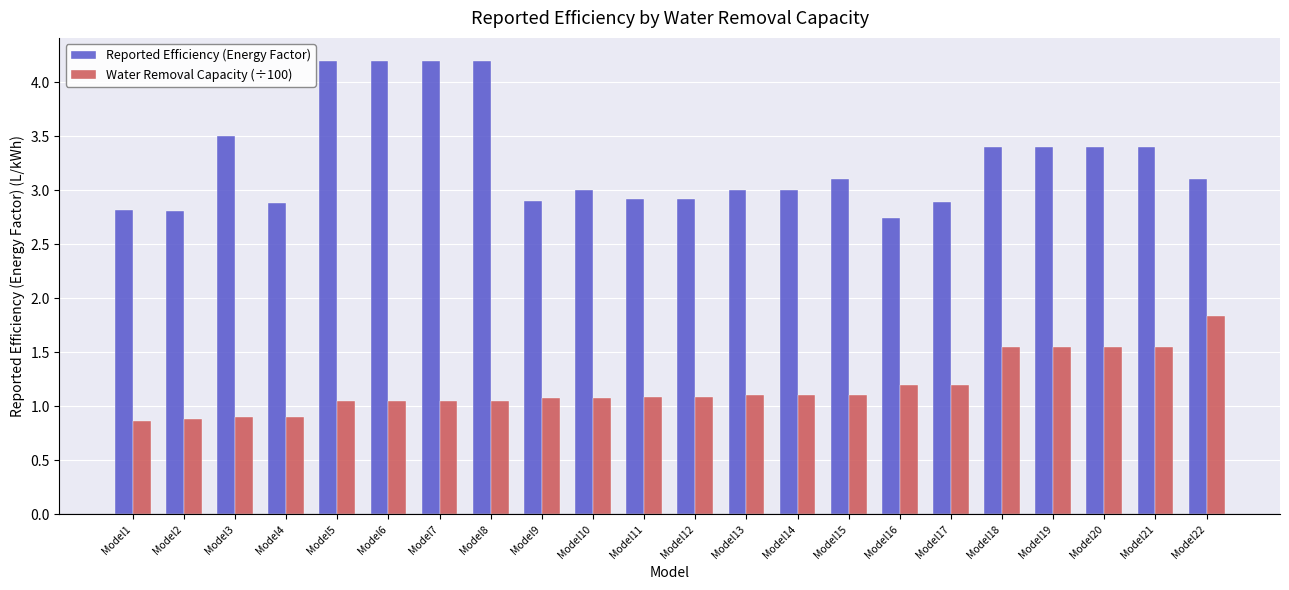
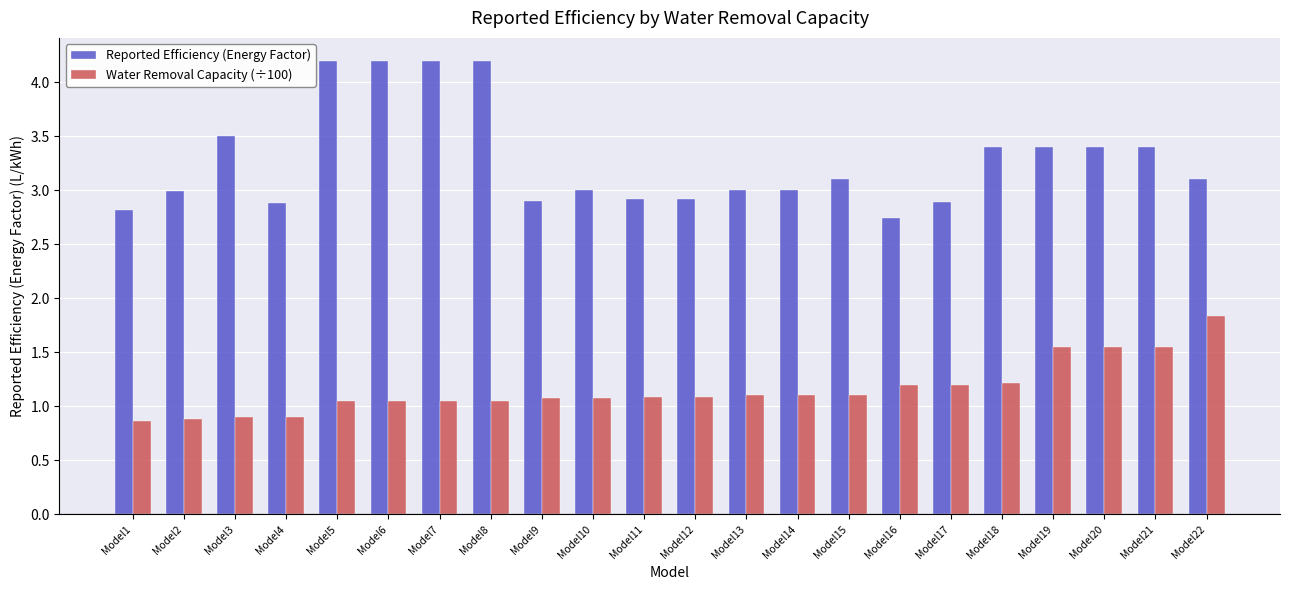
  {
    "Reported Efficiency (Energy Factor)": {
      "Model1": 2.82,
-     "Model2": 2.81,
+     "Model2": 2.99,
      "Model3": 3.50,
      "Model4": 2.88,
      "Model5": 4.20,
      "Model6": 4.20,
      "Model7": 4.20,
      "Model8": 4.20,
      "Model9": 2.90,
      "Model10": 3.00,
      "Model11": 2.92,
      "Model12": 2.92,
      "Model13": 3.00,
      "Model14": 3.00,
      "Model15": 3.10,
      "Model16": 2.74,
      "Model17": 2.89,
      "Model18": 3.40,
      "Model19": 3.40,
      "Model20": 3.40,
      "Model21": 3.40,
      "Model22": 3.10
    },
    "Water Removal Capacity (÷100)": {
      "Model1": 0.87,
      "Model2": 0.88,
      "Model3": 0.90,
      "Model4": 0.90,
      "Model5": 1.05,
      "Model6": 1.05,
      "Model7": 1.05,
      "Model8": 1.05,
      "Model9": 1.08,
      "Model10": 1.08,
      "Model11": 1.09,
      "Model12": 1.09,
      "Model13": 1.10,
      "Model14": 1.10,
      "Model15": 1.10,
      "Model16": 1.20,
      "Model17": 1.20,
-     "Model18": 1.55,
+     "Model18": 1.22,
      "Model19": 1.55,
      "Model20": 1.55,
      "Model21": 1.55,
      "Model22": 1.84
    }
  }
